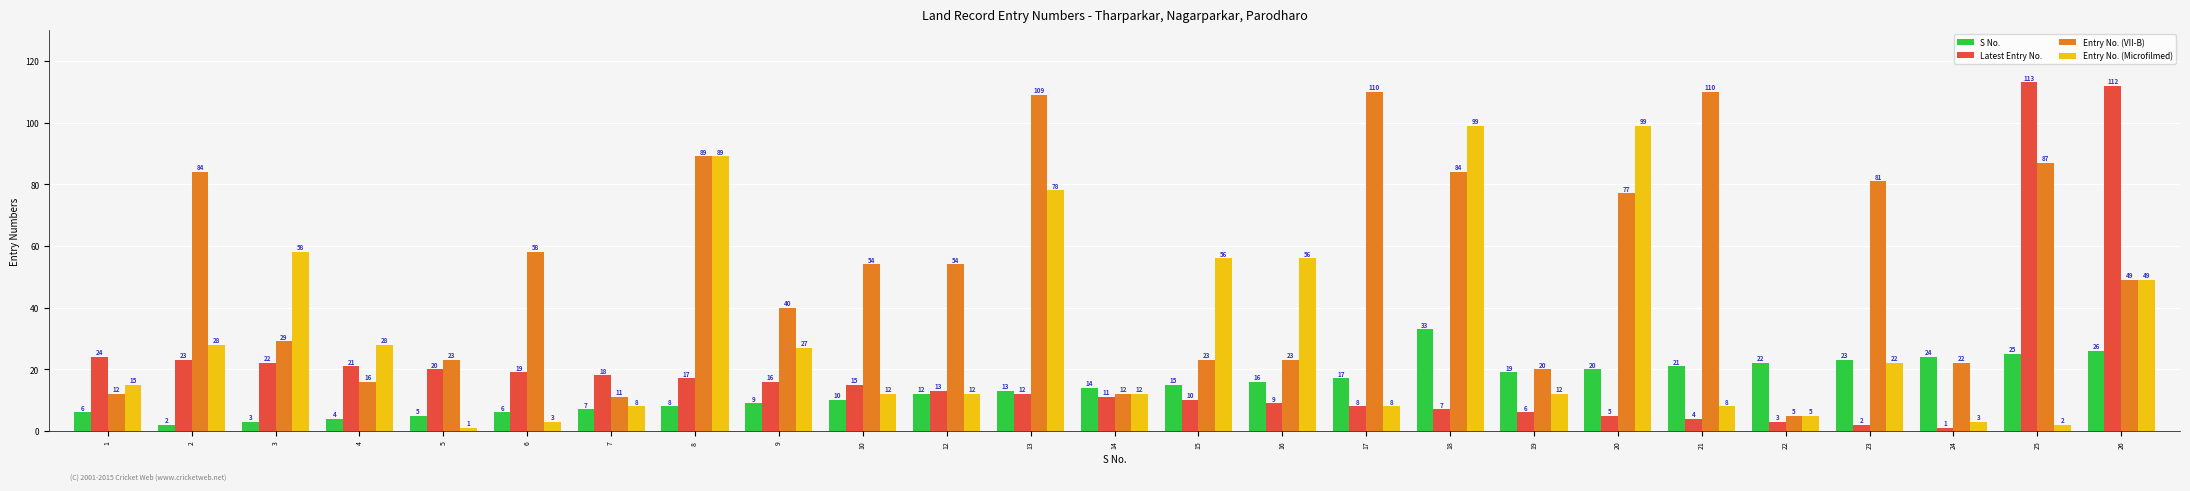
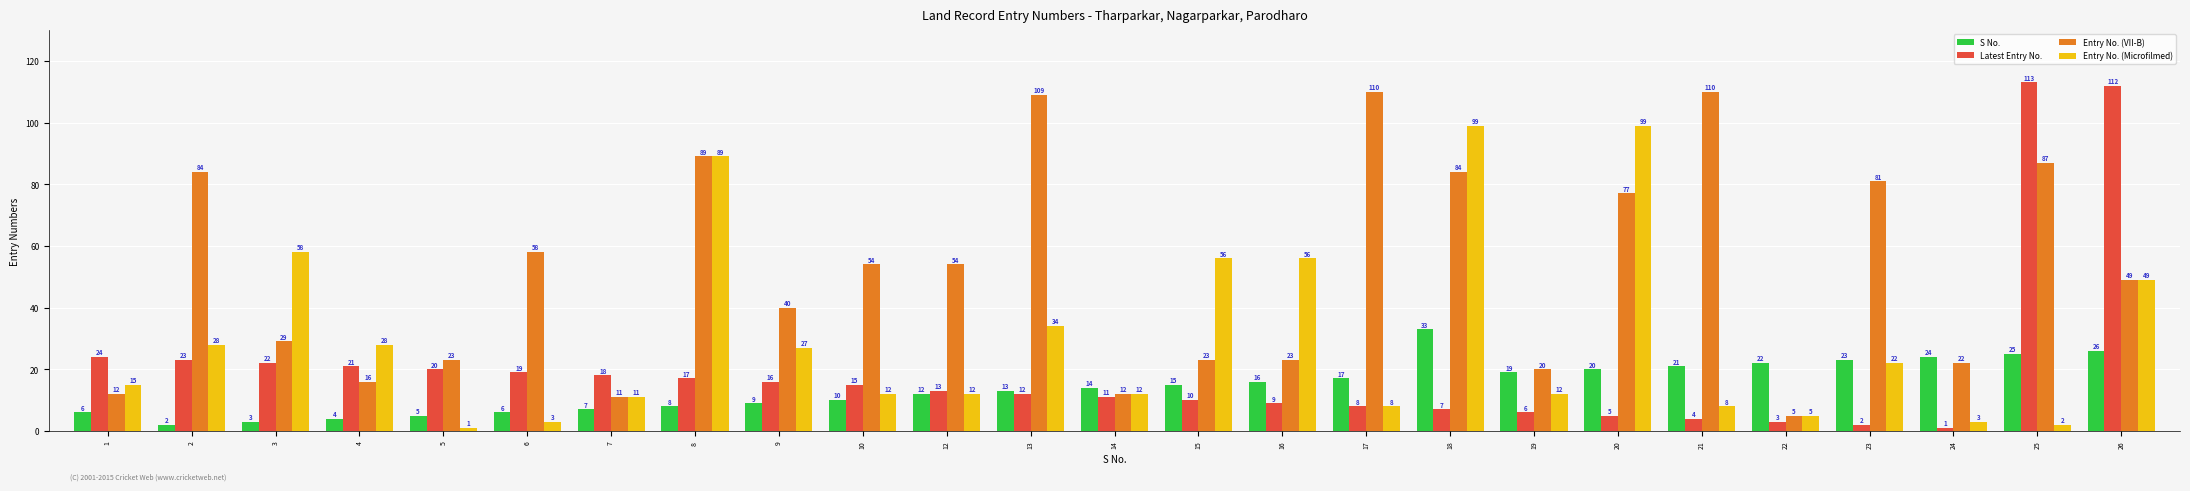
  {
    "S No.": {
      "1": 6,
      "2": 2,
      "3": 3,
      "4": 4,
      "5": 5,
      "6": 6,
      "7": 7,
      "8": 8,
      "9": 9,
      "10": 10,
      "12": 12,
      "13": 13,
      "14": 14,
      "15": 15,
      "16": 16,
      "17": 17,
      "18": 33,
      "19": 19,
      "20": 20,
      "21": 21,
      "22": 22,
      "23": 23,
      "24": 24,
      "25": 25,
      "26": 26
    },
    "Entry No. (Microfilmed)": {
      "1": 15,
      "2": 28,
      "3": 58,
      "4": 28,
      "5": 1,
      "6": 3,
-     "7": 8,
+     "7": 11,
      "8": 89,
      "9": 27,
      "10": 12,
      "12": 12,
-     "13": 78,
+     "13": 34,
      "14": 12,
      "15": 56,
      "16": 56,
      "17": 8,
      "18": 99,
      "19": 12,
      "20": 99,
      "21": 8,
      "22": 5,
      "23": 22,
      "24": 3,
      "25": 2,
      "26": 49
    }
  }
